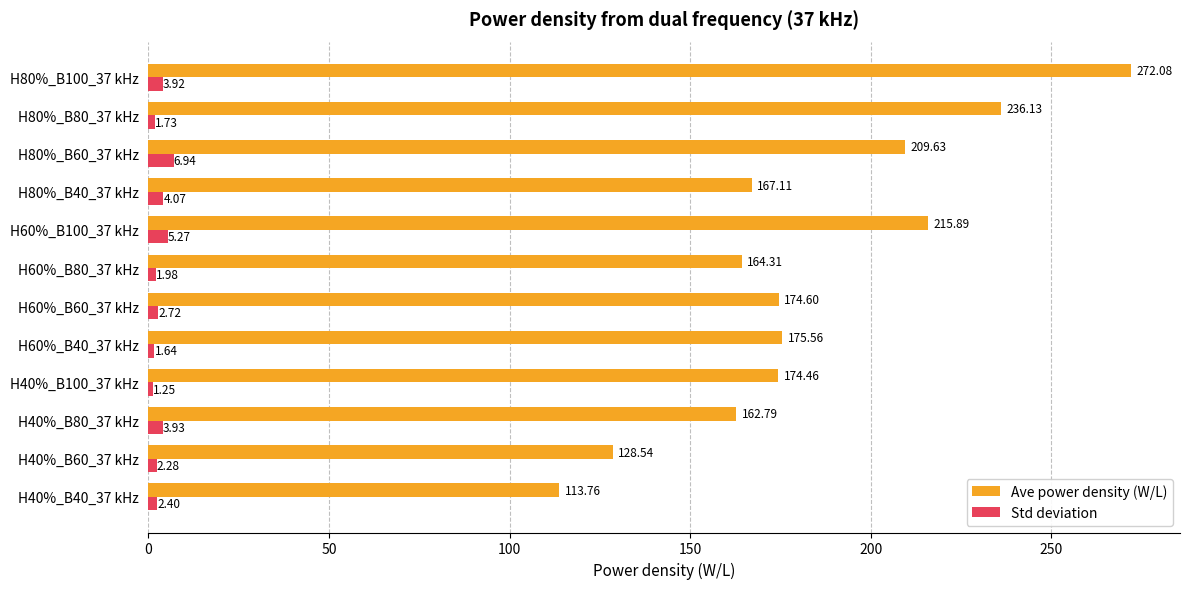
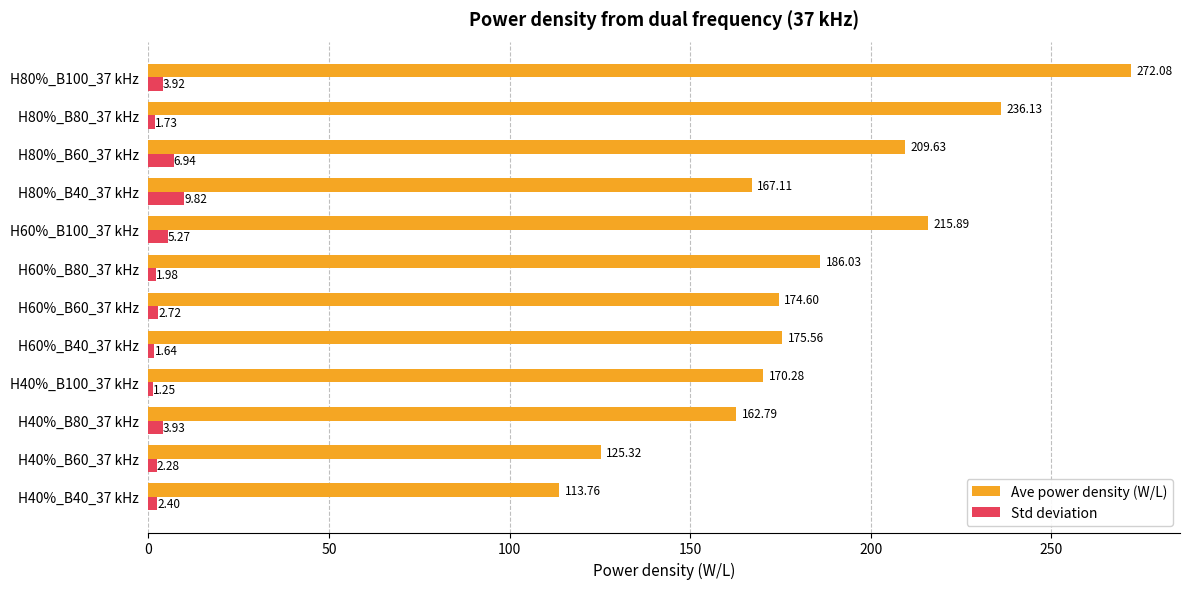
  {
    "Ave power density (W/L)": {
      "H80%_B100_37 kHz": 272.08,
      "H80%_B80_37 kHz": 236.13,
      "H80%_B60_37 kHz": 209.63,
      "H80%_B40_37 kHz": 167.11,
      "H60%_B100_37 kHz": 215.89,
-     "H60%_B80_37 kHz": 164.31,
+     "H60%_B80_37 kHz": 186.03,
      "H60%_B60_37 kHz": 174.60,
      "H60%_B40_37 kHz": 175.56,
-     "H40%_B100_37 kHz": 174.46,
+     "H40%_B100_37 kHz": 170.28,
      "H40%_B80_37 kHz": 162.79,
-     "H40%_B60_37 kHz": 128.54,
+     "H40%_B60_37 kHz": 125.32,
      "H40%_B40_37 kHz": 113.76
    },
    "Std deviation": {
      "H80%_B100_37 kHz": 3.92,
      "H80%_B80_37 kHz": 1.73,
      "H80%_B60_37 kHz": 6.94,
-     "H80%_B40_37 kHz": 4.07,
+     "H80%_B40_37 kHz": 9.82,
      "H60%_B100_37 kHz": 5.27,
      "H60%_B80_37 kHz": 1.98,
      "H60%_B60_37 kHz": 2.72,
      "H60%_B40_37 kHz": 1.64,
      "H40%_B100_37 kHz": 1.25,
      "H40%_B80_37 kHz": 3.93,
      "H40%_B60_37 kHz": 2.28,
      "H40%_B40_37 kHz": 2.40
    }
  }
